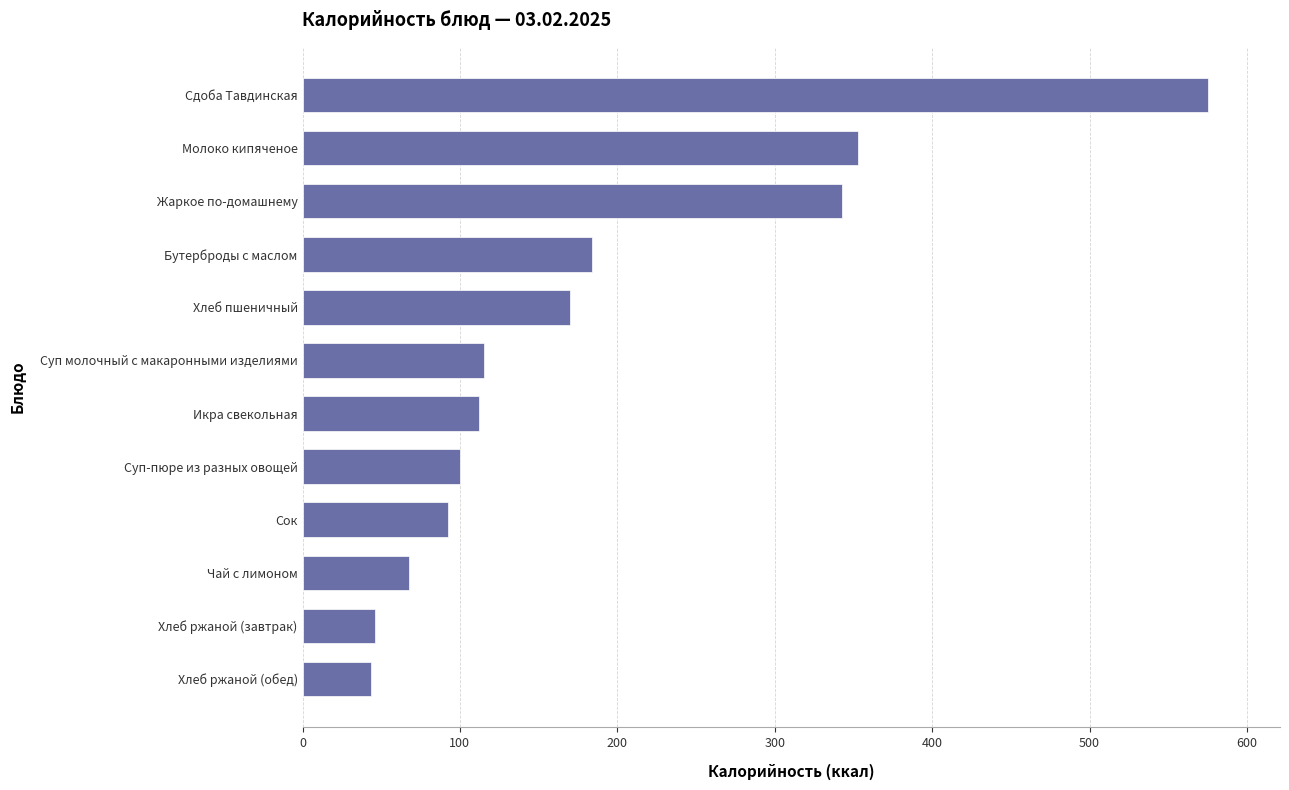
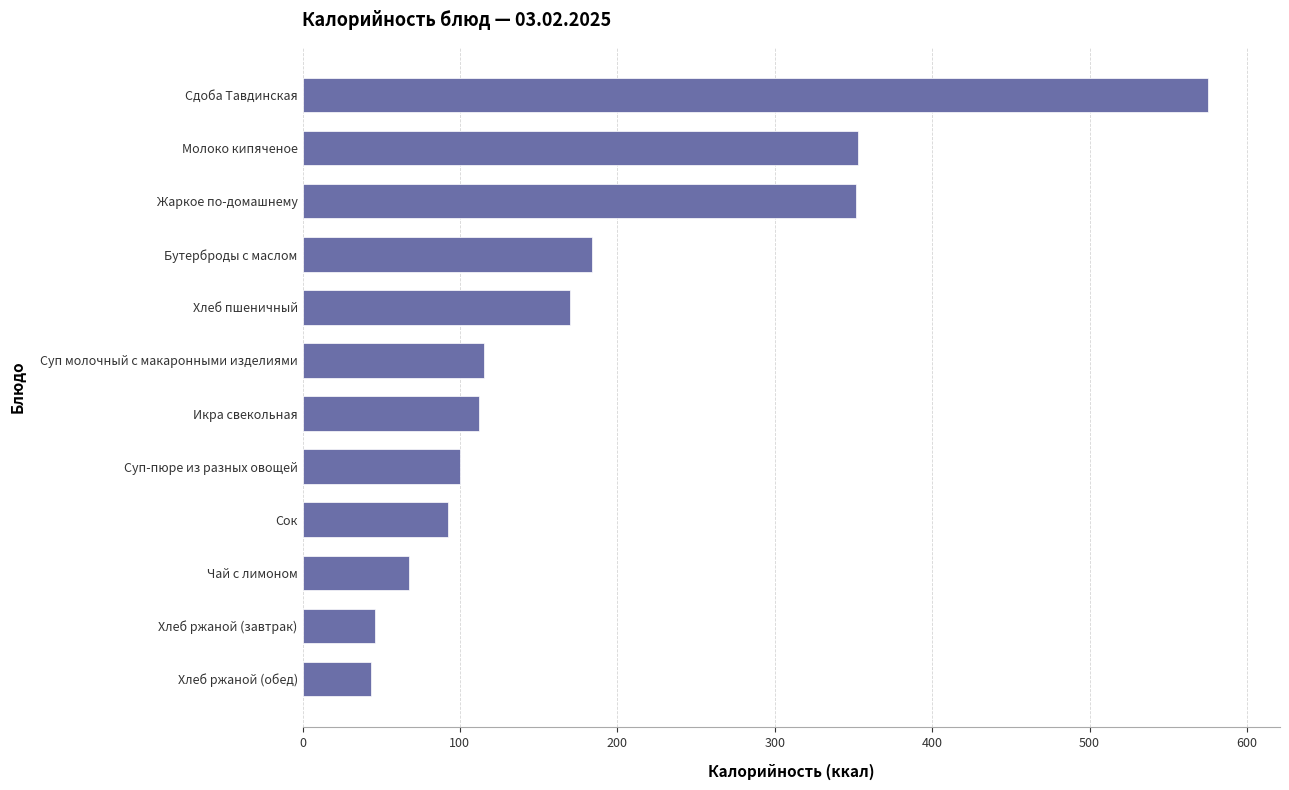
  {
    "Сдоба Тавдинская": 575,
    "Молоко кипяченое": 353,
-   "Жаркое по-домашнему": 343,
+   "Жаркое по-домашнему": 352,
    "Бутерброды с маслом": 184,
    "Хлеб пшеничный": 170,
    "Суп молочный с макаронными изделиями": 115,
    "Икра свекольная": 112,
    "Суп-пюре из разных овощей": 100,
    "Сок": 92,
    "Чай с лимоном": 68,
    "Хлеб ржаной (завтрак)": 46,
    "Хлеб ржаной (обед)": 44
  }
